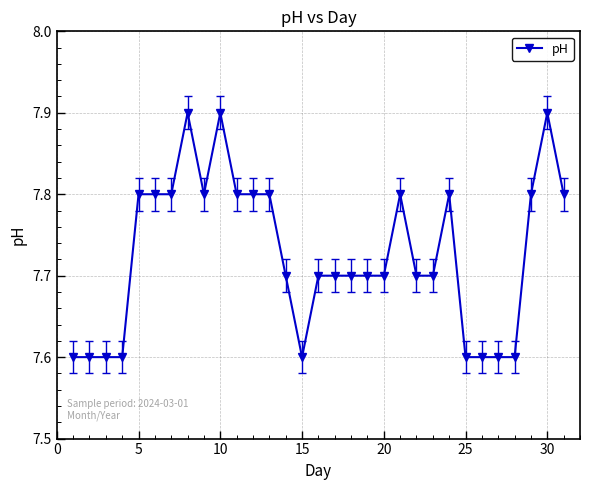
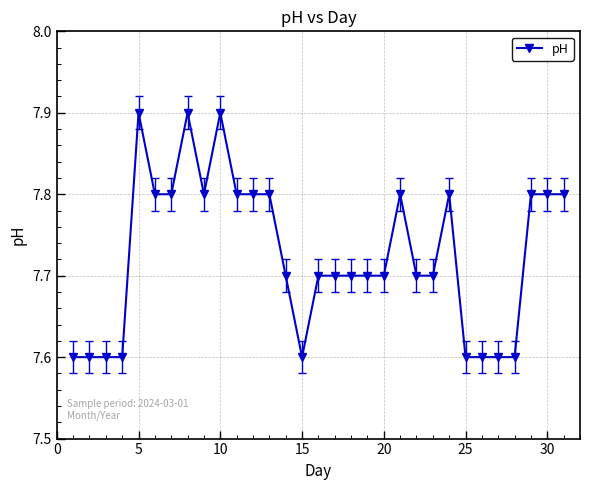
  {
    "pH": {
-     "5": 7.8,
+     "5": 7.9,
      "10": 7.9,
      "15": 7.6,
      "20": 7.7,
      "25": 7.6,
-     "30": 7.9
+     "30": 7.8
    }
  }
